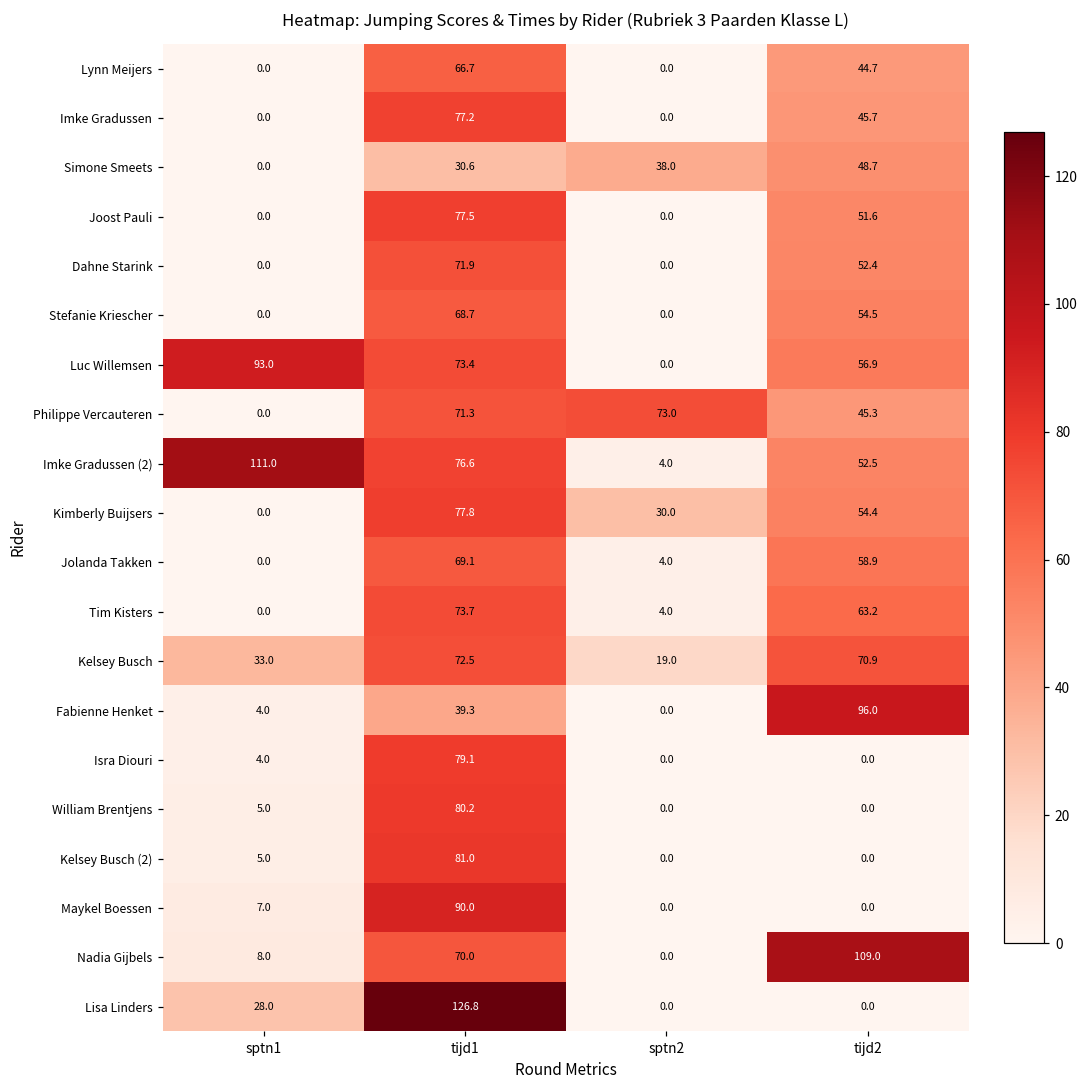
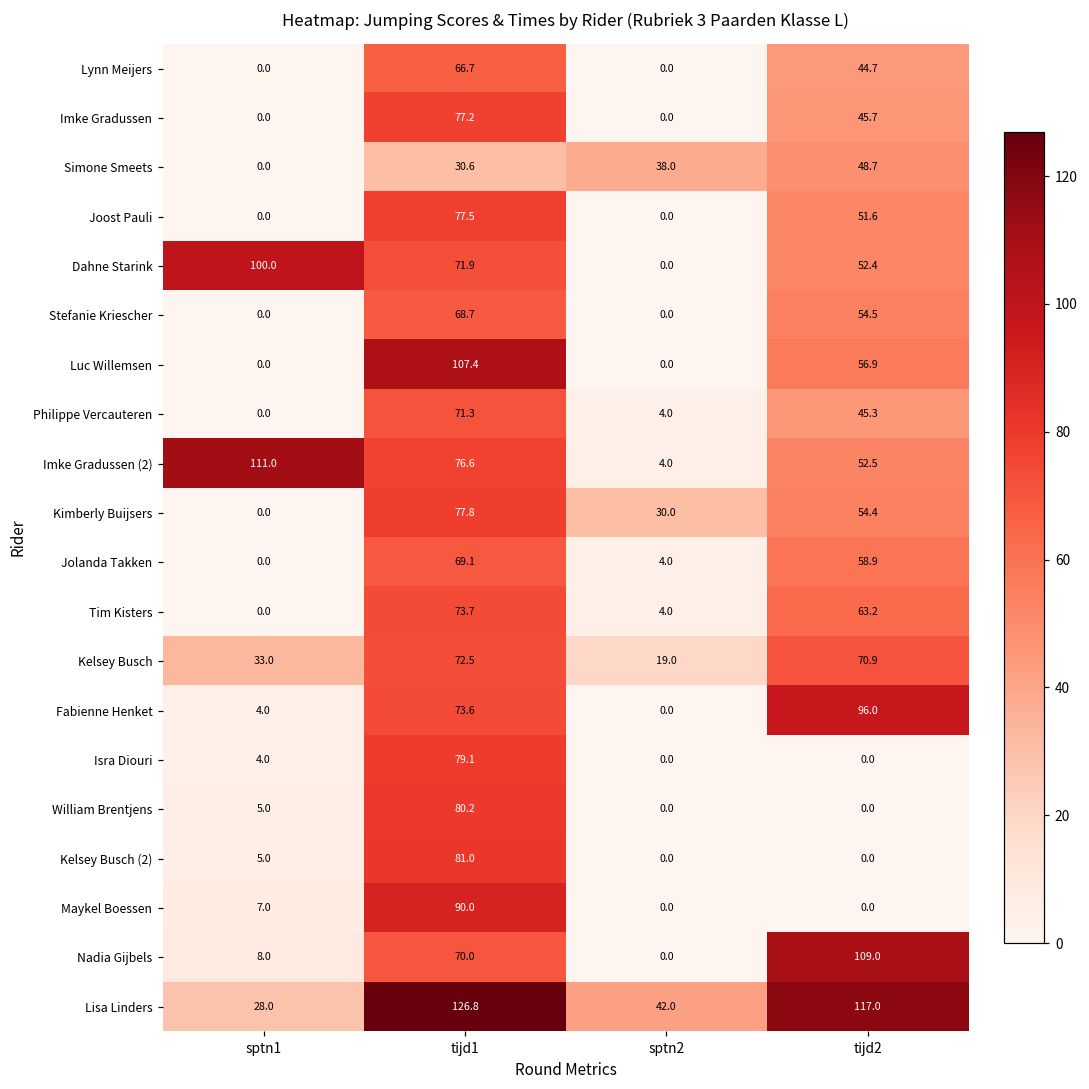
  {
    "Lynn Meijers": {
      "sptn1": 0.0,
      "tijd1": 66.7,
      "sptn2": 0.0,
      "tijd2": 44.7
    },
    "Imke Gradussen": {
      "sptn1": 0.0,
      "tijd1": 77.2,
      "sptn2": 0.0,
      "tijd2": 45.7
    },
    "Simone Smeets": {
      "sptn1": 0.0,
      "tijd1": 30.6,
      "sptn2": 38.0,
      "tijd2": 48.7
    },
    "Joost Pauli": {
      "sptn1": 0.0,
      "tijd1": 77.5,
      "sptn2": 0.0,
      "tijd2": 51.6
    },
    "Dahne Starink": {
-     "sptn1": 0.0,
+     "sptn1": 100.0,
      "tijd1": 71.9,
      "sptn2": 0.0,
      "tijd2": 52.4
    },
    "Stefanie Kriescher": {
      "sptn1": 0.0,
      "tijd1": 68.7,
      "sptn2": 0.0,
      "tijd2": 54.5
    },
    "Luc Willemsen": {
-     "sptn1": 93.0,
-     "tijd1": 73.4,
+     "sptn1": 0.0,
+     "tijd1": 107.4,
      "sptn2": 0.0,
      "tijd2": 56.9
    },
    "Philippe Vercauteren": {
      "sptn1": 0.0,
      "tijd1": 71.3,
-     "sptn2": 73.0,
+     "sptn2": 4.0,
      "tijd2": 45.3
    },
    "Imke Gradussen (2)": {
      "sptn1": 111.0,
      "tijd1": 76.6,
      "sptn2": 4.0,
      "tijd2": 52.5
    },
    "Kimberly Buijsers": {
      "sptn1": 0.0,
      "tijd1": 77.8,
      "sptn2": 30.0,
      "tijd2": 54.4
    },
    "Jolanda Takken": {
      "sptn1": 0.0,
      "tijd1": 69.1,
      "sptn2": 4.0,
      "tijd2": 58.9
    },
    "Tim Kisters": {
      "sptn1": 0.0,
      "tijd1": 73.7,
      "sptn2": 4.0,
      "tijd2": 63.2
    },
    "Kelsey Busch": {
      "sptn1": 33.0,
      "tijd1": 72.5,
      "sptn2": 19.0,
      "tijd2": 70.9
    },
    "Fabienne Henket": {
      "sptn1": 4.0,
-     "tijd1": 39.3,
+     "tijd1": 73.6,
      "sptn2": 0.0,
      "tijd2": 96.0
    },
    "Isra Diouri": {
      "sptn1": 4.0,
      "tijd1": 79.1,
      "sptn2": 0.0,
      "tijd2": 0.0
    },
    "William Brentjens": {
      "sptn1": 5.0,
      "tijd1": 80.2,
      "sptn2": 0.0,
      "tijd2": 0.0
    },
    "Kelsey Busch (2)": {
      "sptn1": 5.0,
      "tijd1": 81.0,
      "sptn2": 0.0,
      "tijd2": 0.0
    },
    "Maykel Boessen": {
      "sptn1": 7.0,
      "tijd1": 90.0,
      "sptn2": 0.0,
      "tijd2": 0.0
    },
    "Nadia Gijbels": {
      "sptn1": 8.0,
      "tijd1": 70.0,
      "sptn2": 0.0,
      "tijd2": 109.0
    },
    "Lisa Linders": {
      "sptn1": 28.0,
      "tijd1": 126.8,
-     "sptn2": 0.0,
-     "tijd2": 0.0
+     "sptn2": 42.0,
+     "tijd2": 117.0
    }
  }
